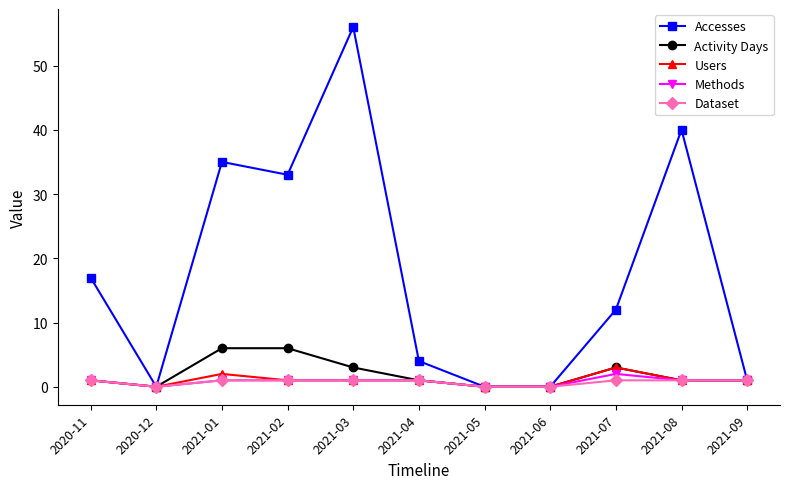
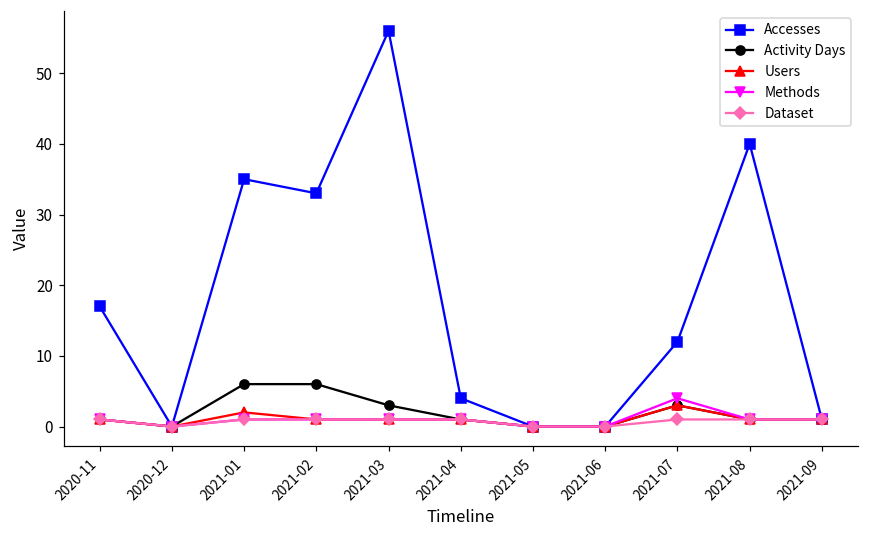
  {
    "Accesses": {
      "2020-11": 17,
      "2021-01": 35,
      "2021-02": 33,
      "2021-03": 56,
      "2021-04": 4,
      "2021-07": 12,
      "2021-08": 40
    },
    "Activity Days": {
      "2021-01": 6,
      "2021-02": 6,
      "2021-03": 3
    },
    "Users": {
      "2021-01": 2
    },
    "Methods": {
-     "2021-07": 2
+     "2021-07": 4
    },
    "Dataset": {
      "2021-07": 1
    }
  }
